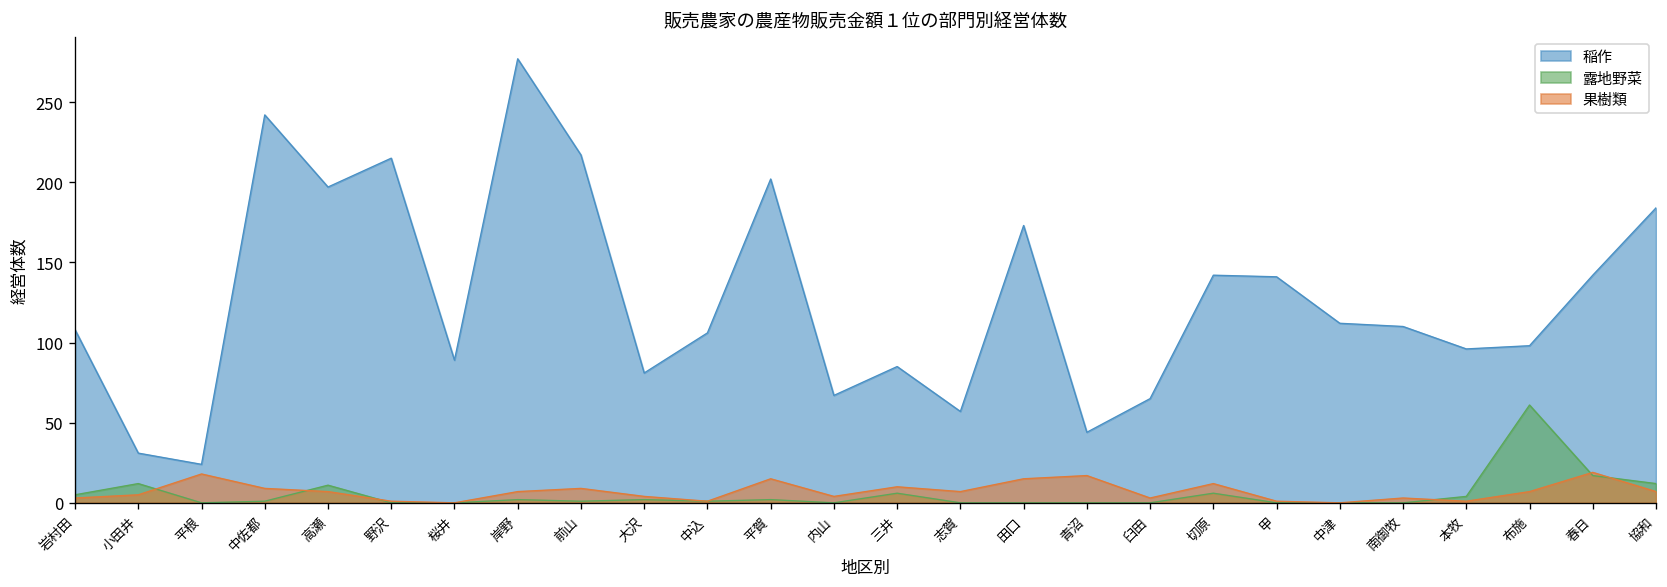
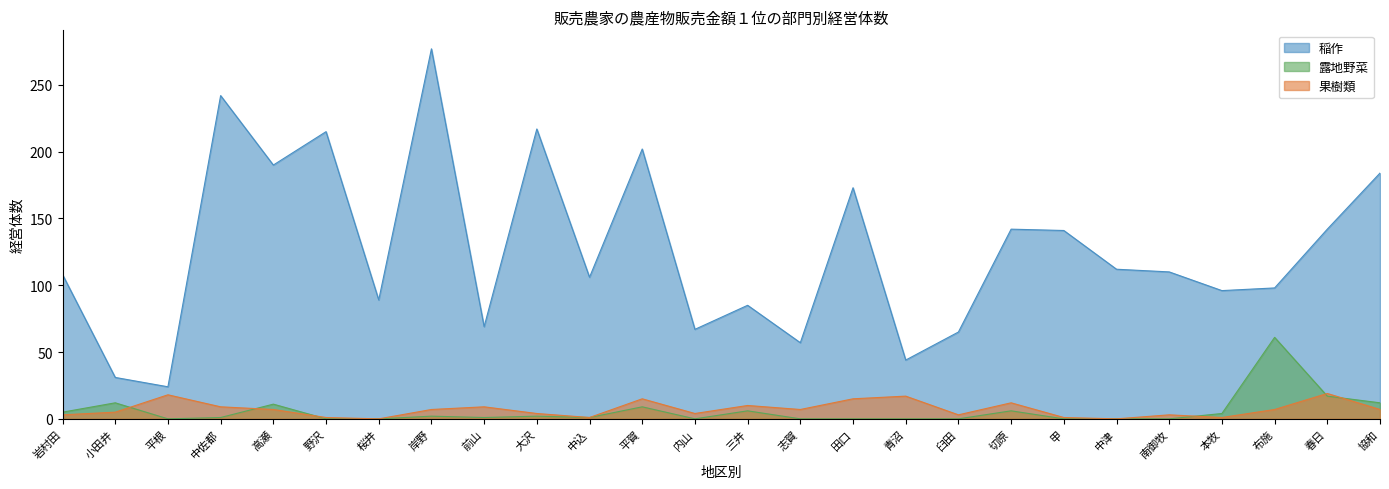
  {
    "稲作": {
      "岩村田": 108,
      "小田井": 31,
      "平根": 24,
      "中佐都": 242,
-     "高瀬": 197,
+     "高瀬": 190,
      "野沢": 215,
      "桜井": 89,
      "岸野": 277,
-     "前山": 217,
-     "大沢": 81,
+     "前山": 69,
+     "大沢": 217,
      "中込": 106,
      "平賀": 202,
      "内山": 67,
      "三井": 85,
      "志賀": 57,
      "田口": 173,
      "青沼": 44,
      "臼田": 65,
      "切原": 142,
      "甲": 141,
      "中津": 112,
      "南御牧": 110,
      "本牧": 96,
      "布施": 98,
      "春日": 142,
      "協和": 184
    },
    "露地野菜": {
      "岩村田": 5,
      "小田井": 12,
      "平根": 0,
      "中佐都": 1,
      "高瀬": 11,
      "岸野": 2,
      "前山": 1,
      "大沢": 2,
-     "平賀": 2,
+     "平賀": 9,
      "内山": 0,
      "三井": 6,
      "志賀": 0,
      "田口": 0,
      "青沼": 0,
      "臼田": 0,
      "切原": 6,
      "南御牧": 0,
      "本牧": 4,
      "布施": 61,
      "春日": 17,
      "協和": 12
    },
    "果樹類": {
      "岩村田": 3,
      "小田井": 5,
      "平根": 18,
      "中佐都": 9,
      "高瀬": 7,
      "岸野": 7,
      "前山": 9,
      "大沢": 4,
      "平賀": 15,
      "内山": 4,
      "三井": 10,
      "志賀": 7,
      "田口": 15,
      "青沼": 17,
      "臼田": 3,
      "切原": 12,
      "南御牧": 3,
      "本牧": 1,
      "布施": 7,
      "春日": 19,
      "協和": 7
    }
  }
